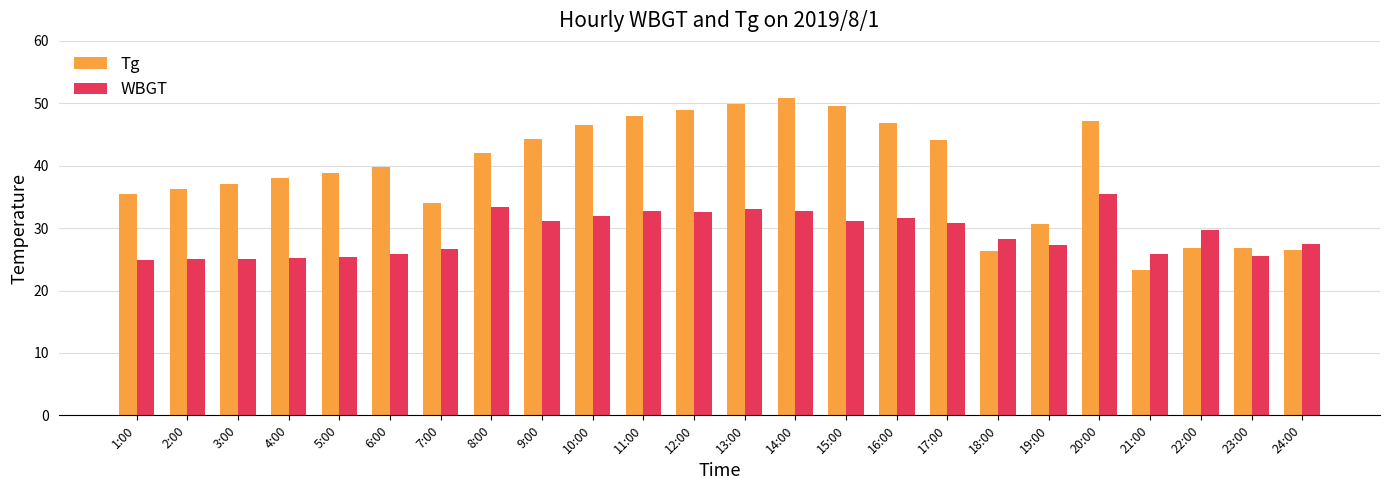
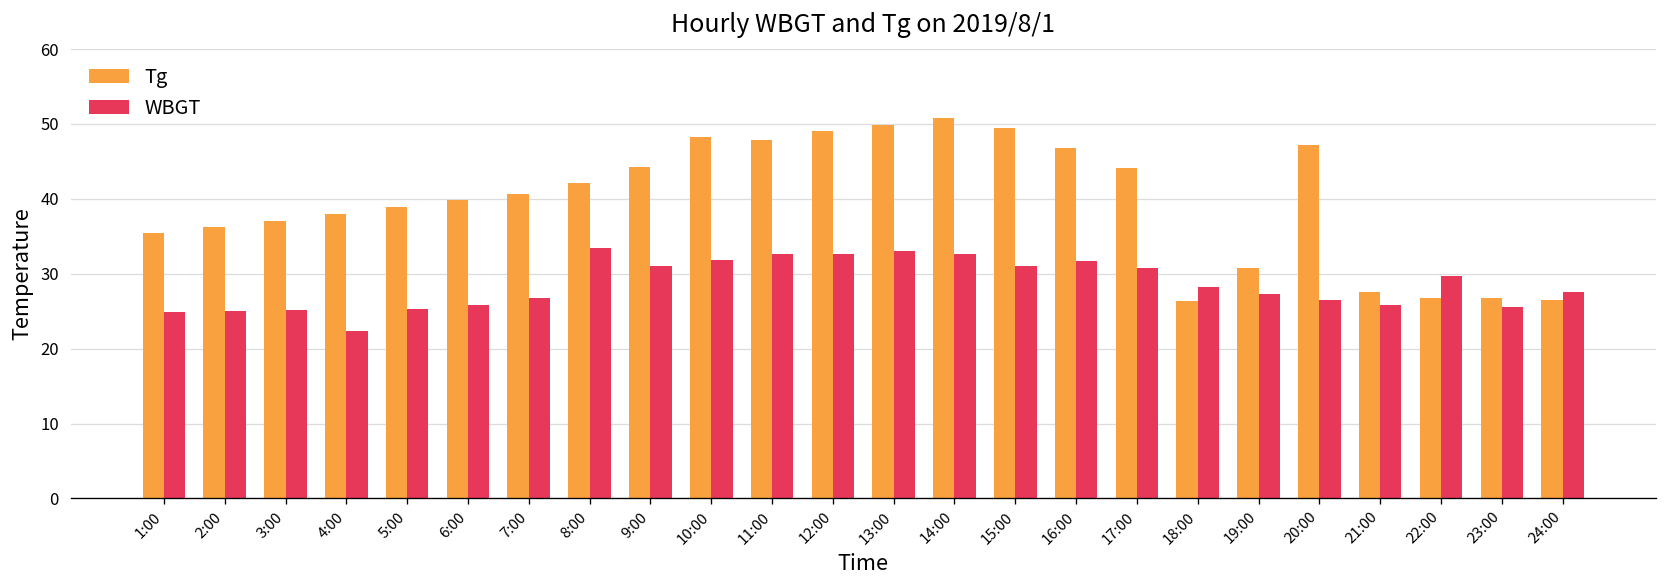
  {
    "Tg": {
      "1:00": 36,
      "2:00": 36,
      "3:00": 37,
      "4:00": 38,
      "5:00": 39,
      "6:00": 40,
-     "7:00": 34,
+     "7:00": 41,
      "8:00": 42,
      "9:00": 44,
-     "10:00": 47,
+     "10:00": 48,
      "11:00": 48,
      "12:00": 49,
      "13:00": 50,
      "14:00": 51,
      "15:00": 50,
      "16:00": 47,
      "17:00": 44,
      "18:00": 26,
      "19:00": 31,
      "20:00": 47,
-     "21:00": 23,
+     "21:00": 28,
      "22:00": 27,
      "23:00": 27,
      "24:00": 27
    },
    "WBGT": {
      "1:00": 25,
      "2:00": 25,
      "3:00": 25,
-     "4:00": 25,
+     "4:00": 22,
      "5:00": 25,
      "6:00": 26,
      "7:00": 27,
      "8:00": 33,
      "9:00": 31,
      "10:00": 32,
      "11:00": 33,
      "12:00": 33,
      "13:00": 33,
      "14:00": 33,
      "15:00": 31,
      "16:00": 32,
      "17:00": 31,
      "18:00": 28,
      "19:00": 27,
-     "20:00": 36,
+     "20:00": 27,
      "21:00": 26,
      "22:00": 30,
      "23:00": 26,
      "24:00": 28
    }
  }
